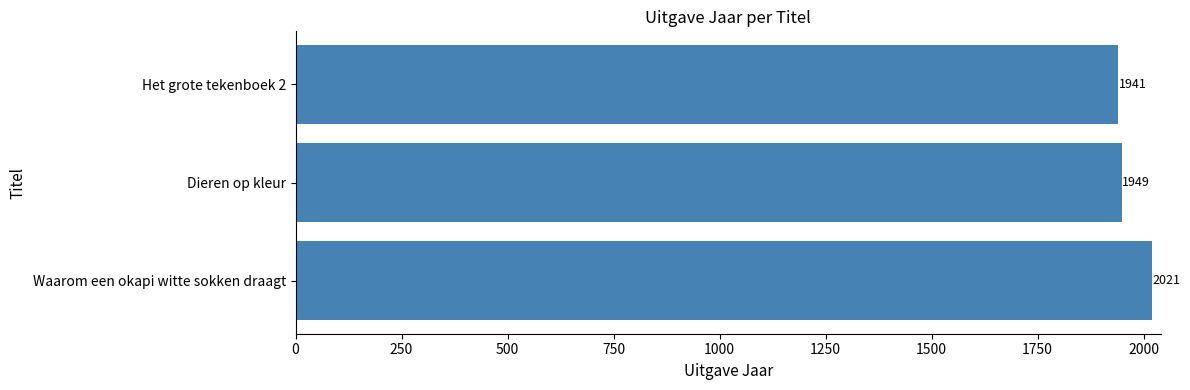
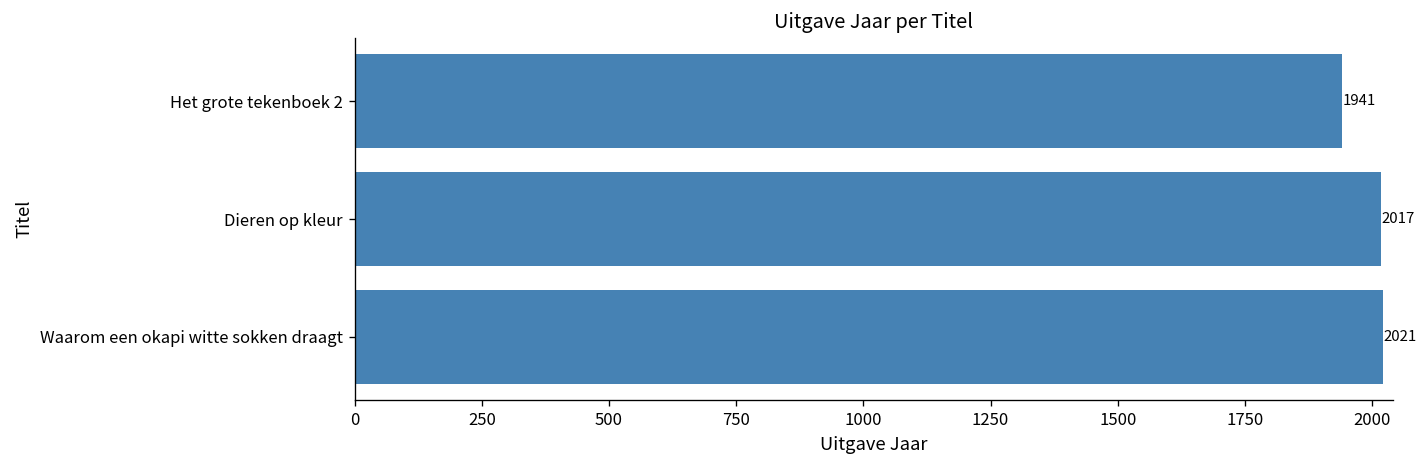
  {
    "Het grote tekenboek 2": 1941,
-   "Dieren op kleur": 1949,
+   "Dieren op kleur": 2017,
    "Waarom een okapi witte sokken draagt": 2021
  }
